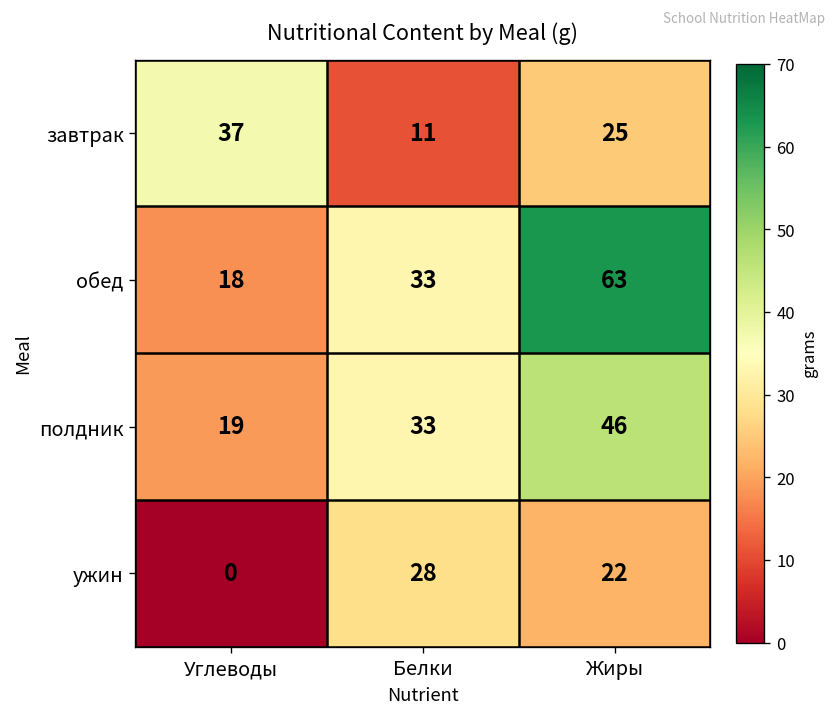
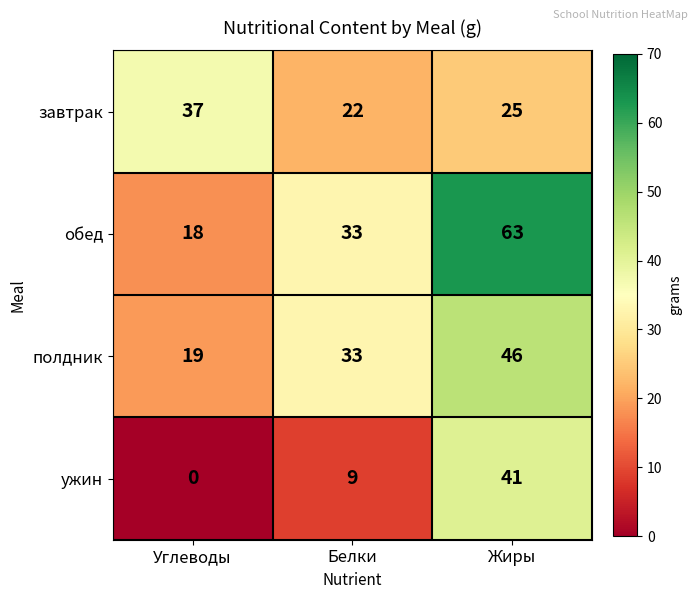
  {
    "завтрак": {
      "Углеводы": 37,
-     "Белки": 11,
+     "Белки": 22,
      "Жиры": 25
    },
    "обед": {
      "Углеводы": 18,
      "Белки": 33,
      "Жиры": 63
    },
    "полдник": {
      "Углеводы": 19,
      "Белки": 33,
      "Жиры": 46
    },
    "ужин": {
      "Углеводы": 0,
-     "Белки": 28,
-     "Жиры": 22
+     "Белки": 9,
+     "Жиры": 41
    }
  }
